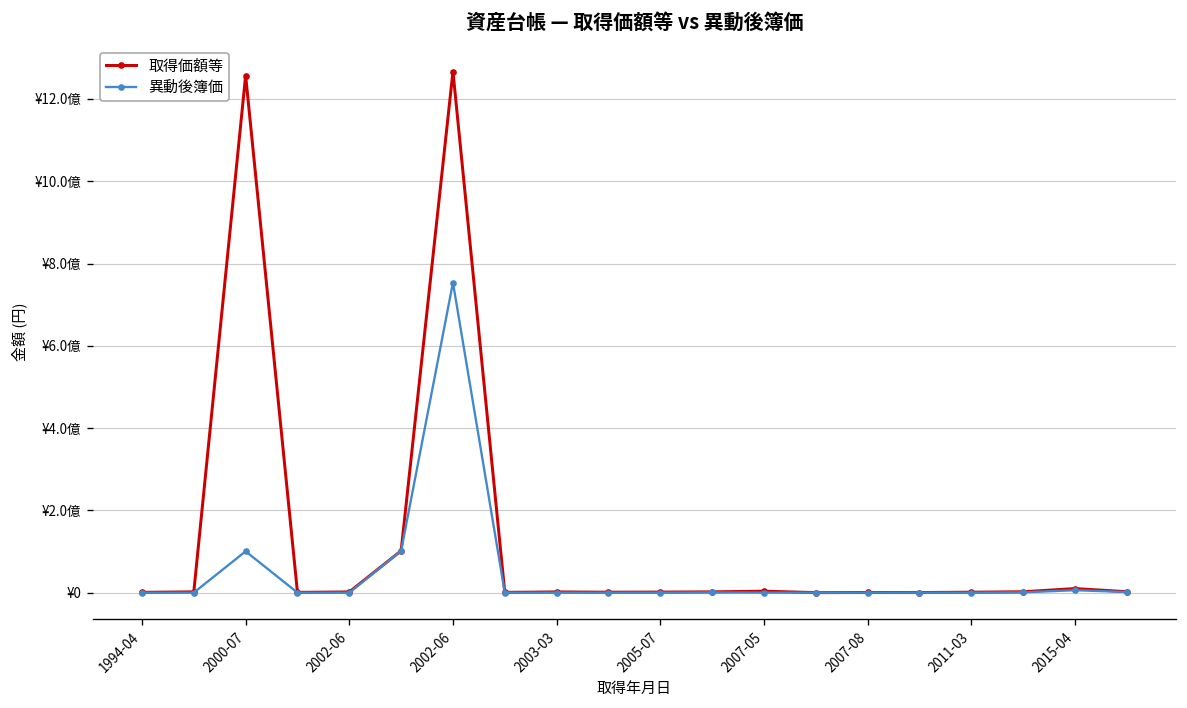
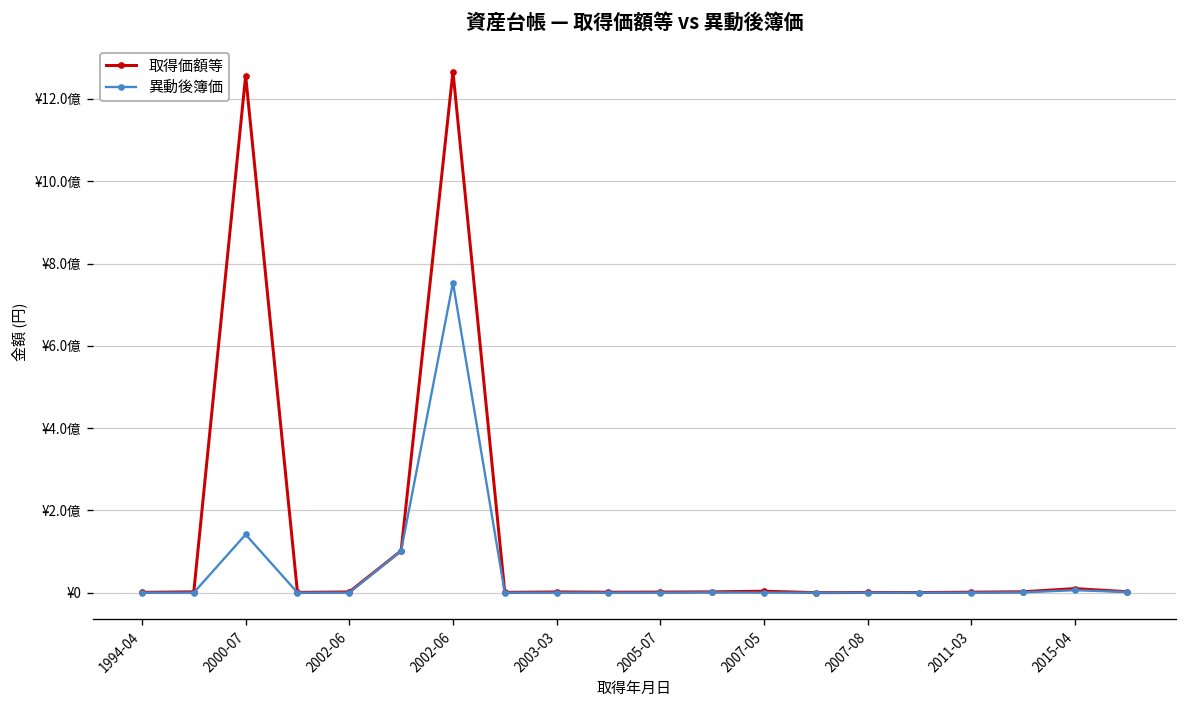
  {
    "取得価額等": {
      "2000-07": "¥12.6億"
    },
    "異動後簿価": {
-     "2000-07": "¥1.0億"
+     "2000-07": "¥1.4億"
    }
  }
